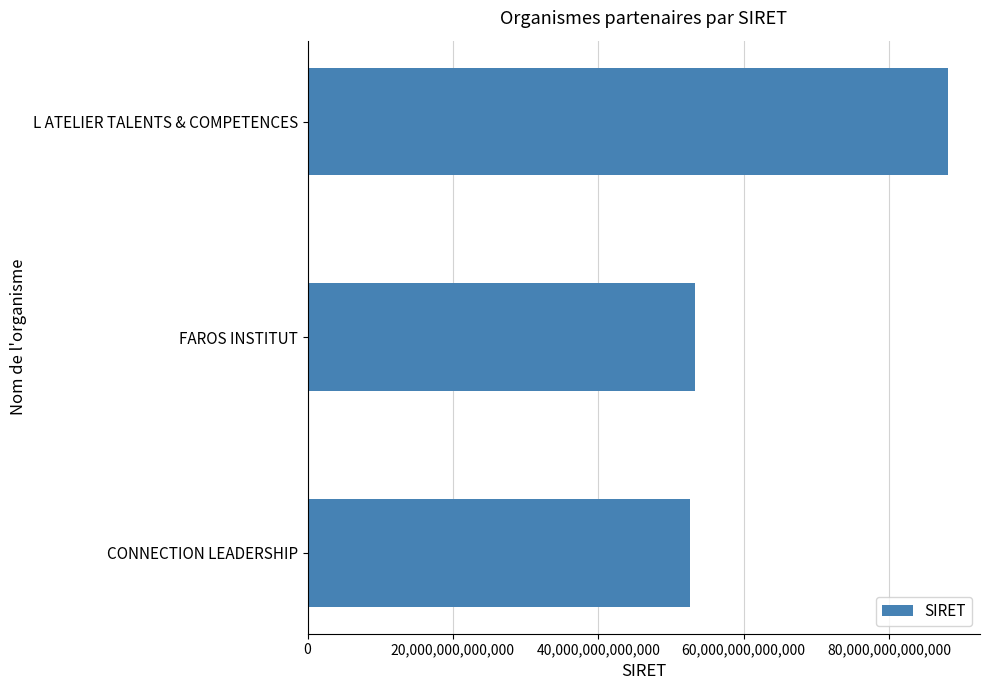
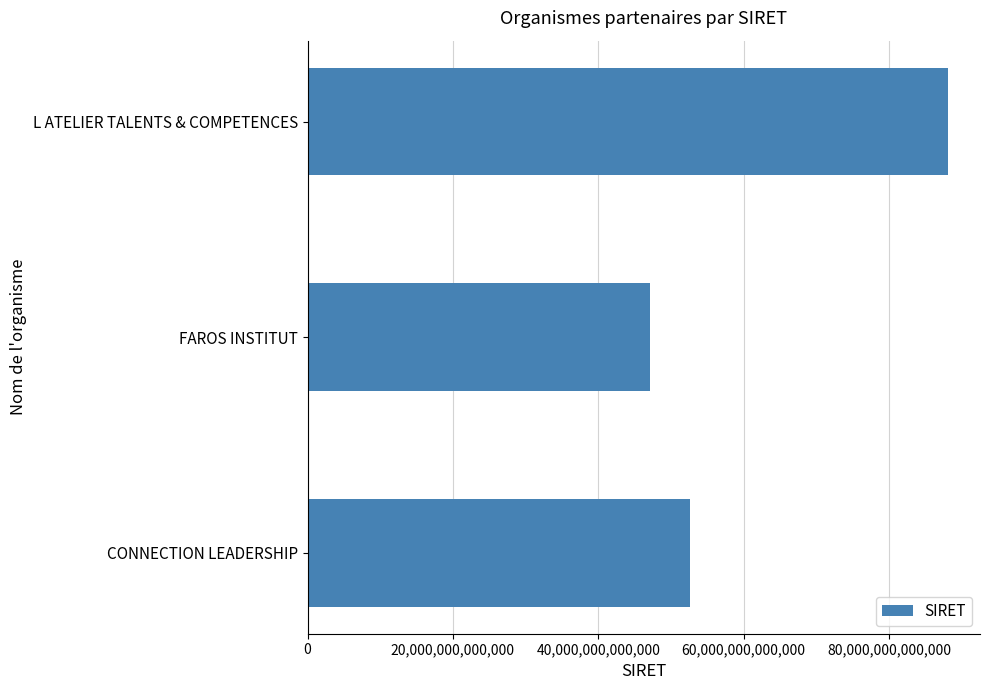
  {
    "L ATELIER TALENTS & COMPETENCES": "88,000,000,000,000",
-   "FAROS INSTITUT": "53,000,000,000,000",
+   "FAROS INSTITUT": "47,000,000,000,000",
    "CONNECTION LEADERSHIP": "53,000,000,000,000"
  }
